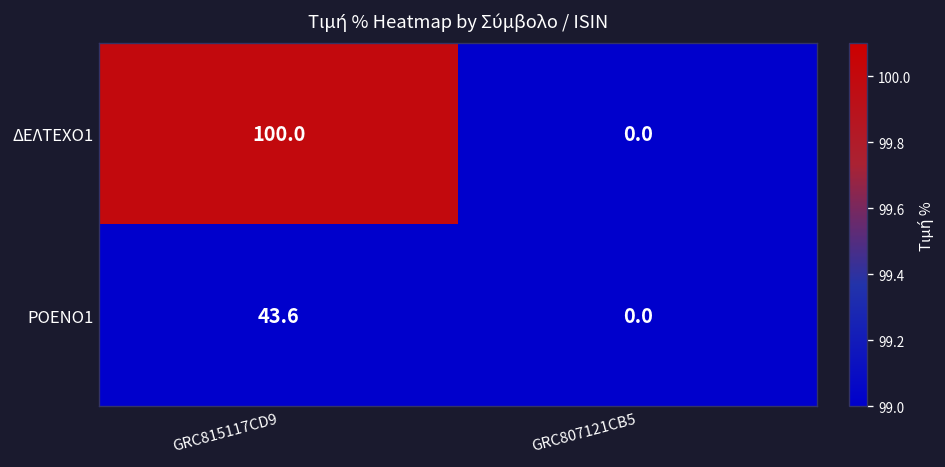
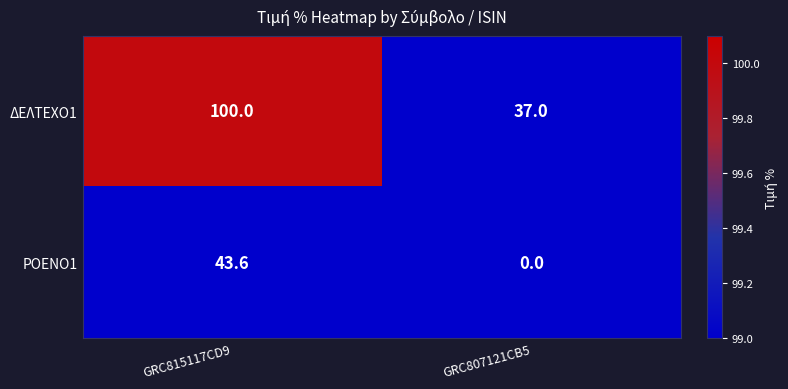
  {
    "ΔΕΛΤΕΧΟ1": {
      "GRC815117CD9": 100.0,
-     "GRC807121CB5": 0.0
+     "GRC807121CB5": 37.0
    },
    "ΡΟΕΝΟ1": {
      "GRC815117CD9": 43.6,
      "GRC807121CB5": 0.0
    }
  }
